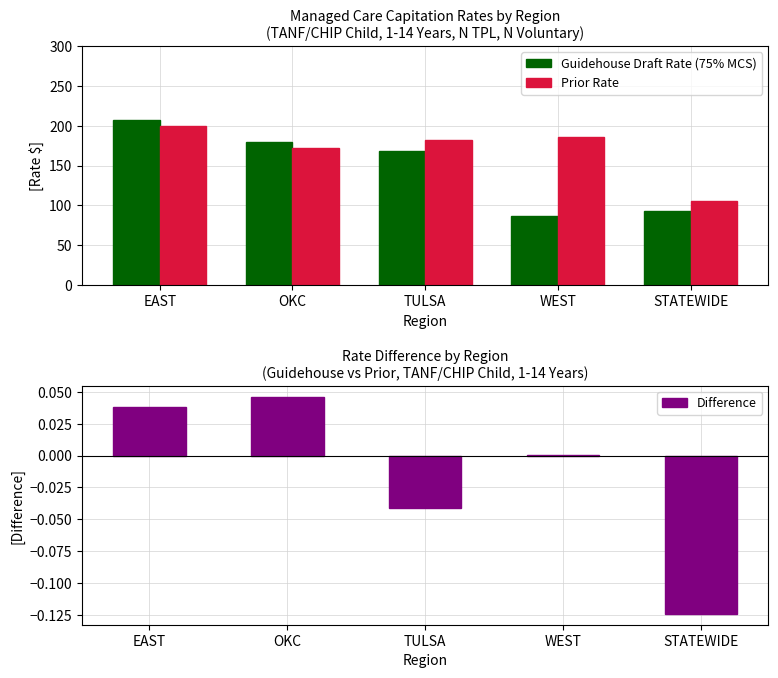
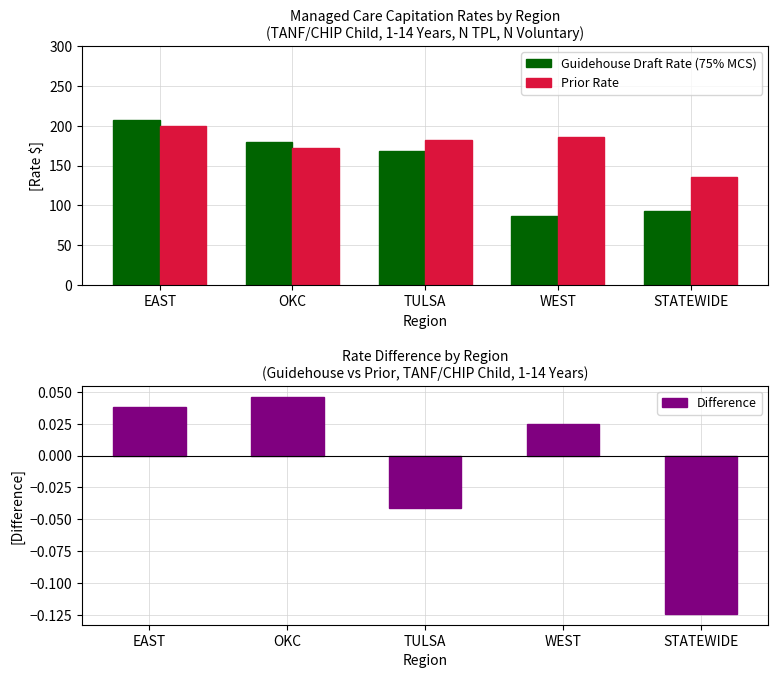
  {
    "Managed Care Capitation Rates by Region (TANF/CHIP Child, 1-14 Years, N TPL, N Voluntary)": {
      "Guidehouse Draft Rate (75% MCS)": {
        "EAST": 210,
        "OKC": 180,
        "TULSA": 170,
        "WEST": 90,
        "STATEWIDE": 90
      },
      "Prior Rate": {
        "EAST": 200,
        "OKC": 170,
        "TULSA": 180,
        "WEST": 190,
-       "STATEWIDE": 110
+       "STATEWIDE": 140
      }
    },
    "Rate Difference by Region (Guidehouse vs Prior, TANF/CHIP Child, 1-14 Years)": {
      "EAST": 0.038,
      "OKC": 0.046,
      "TULSA": -0.041,
-     "WEST": 0.000,
+     "WEST": 0.025,
      "STATEWIDE": -0.124
    }
  }
